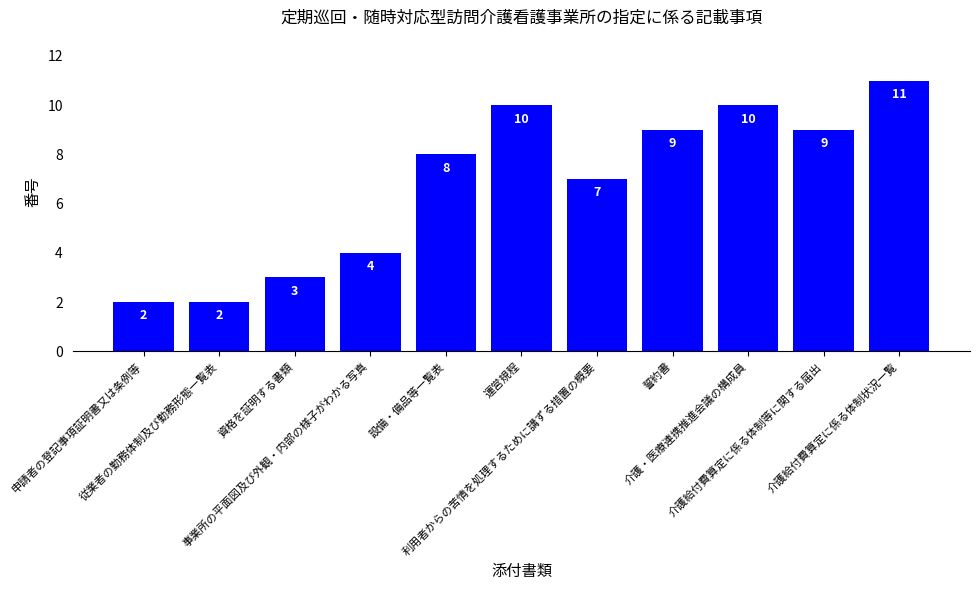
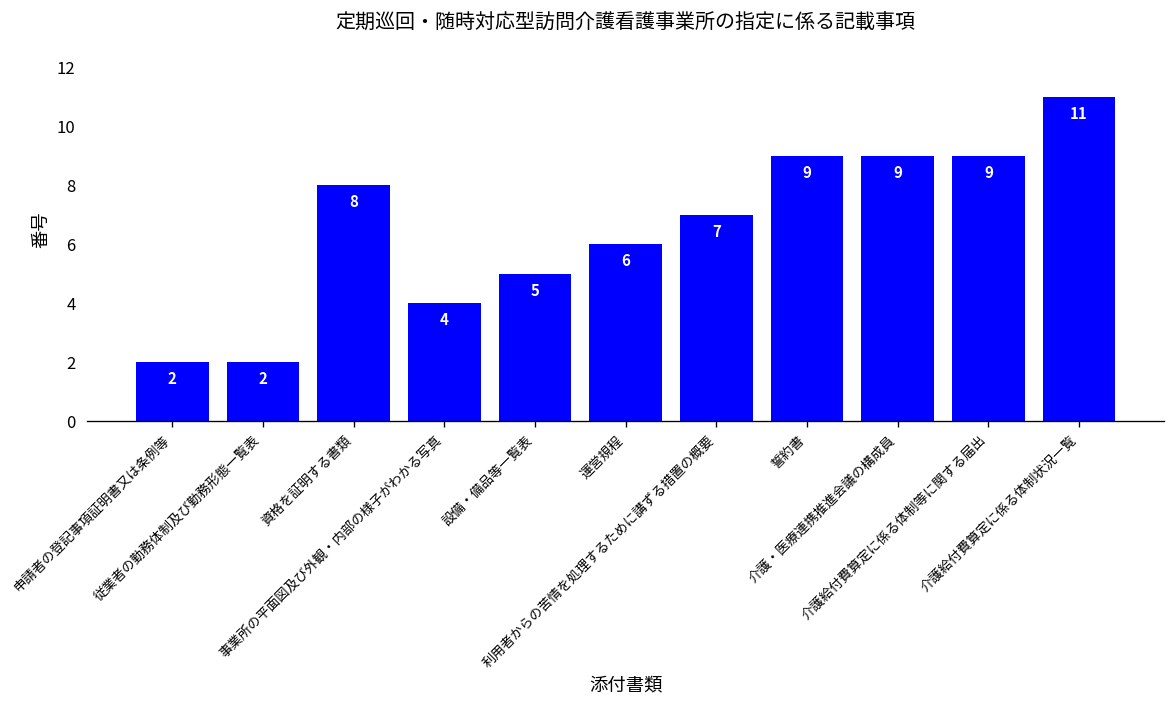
  {
    "申請者の登記事項証明書又は条例等": 2,
    "従業者の勤務体制及び勤務形態一覧表": 2,
-   "資格を証明する書類": 3,
+   "資格を証明する書類": 8,
    "事業所の平面図及び外観・内部の様子がわかる写真": 4,
-   "設備・備品等一覧表": 8,
-   "運営規程": 10,
+   "設備・備品等一覧表": 5,
+   "運営規程": 6,
    "利用者からの苦情を処理するために講ずる措置の概要": 7,
    "誓約書": 9,
-   "介護・医療連携推進会議の構成員": 10,
+   "介護・医療連携推進会議の構成員": 9,
    "介護給付費算定に係る体制等に関する届出": 9,
    "介護給付費算定に係る体制状況一覧": 11
  }
